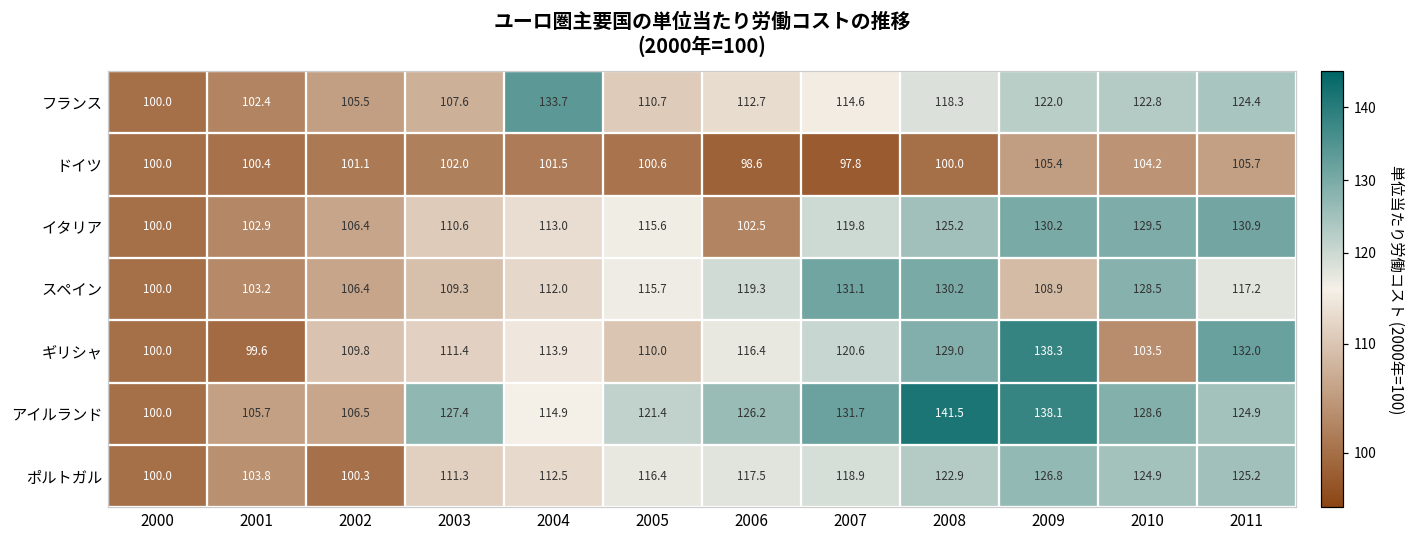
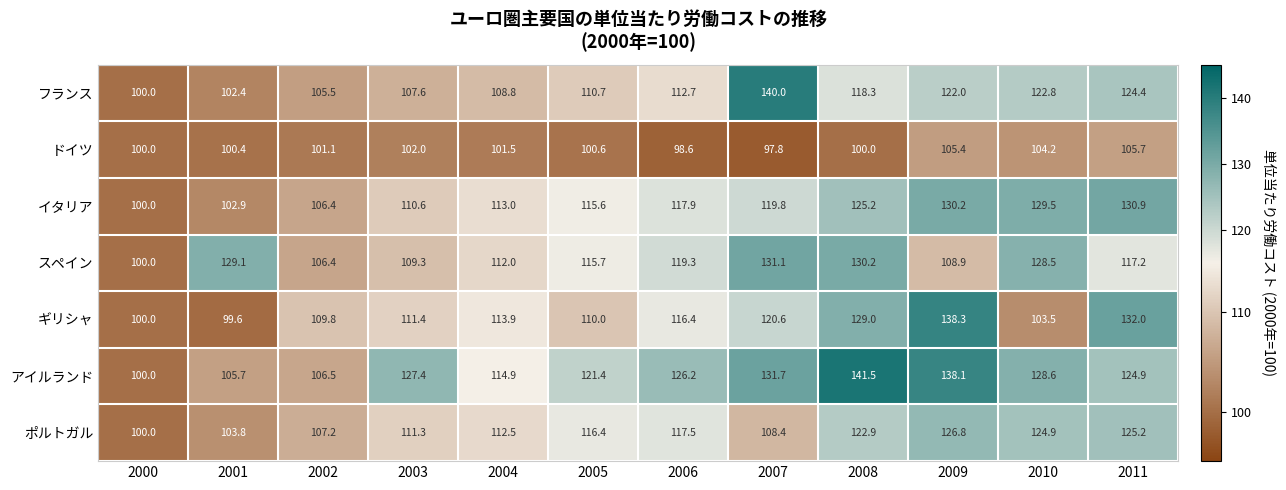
  {
    "フランス": {
      "2000": 100.0,
      "2001": 102.4,
      "2002": 105.5,
      "2003": 107.6,
-     "2004": 133.7,
+     "2004": 108.8,
      "2005": 110.7,
      "2006": 112.7,
-     "2007": 114.6,
+     "2007": 140.0,
      "2008": 118.3,
      "2009": 122.0,
      "2010": 122.8,
      "2011": 124.4
    },
    "ドイツ": {
      "2000": 100.0,
      "2001": 100.4,
      "2002": 101.1,
      "2003": 102.0,
      "2004": 101.5,
      "2005": 100.6,
      "2006": 98.6,
      "2007": 97.8,
      "2008": 100.0,
      "2009": 105.4,
      "2010": 104.2,
      "2011": 105.7
    },
    "イタリア": {
      "2000": 100.0,
      "2001": 102.9,
      "2002": 106.4,
      "2003": 110.6,
      "2004": 113.0,
      "2005": 115.6,
-     "2006": 102.5,
+     "2006": 117.9,
      "2007": 119.8,
      "2008": 125.2,
      "2009": 130.2,
      "2010": 129.5,
      "2011": 130.9
    },
    "スペイン": {
      "2000": 100.0,
-     "2001": 103.2,
+     "2001": 129.1,
      "2002": 106.4,
      "2003": 109.3,
      "2004": 112.0,
      "2005": 115.7,
      "2006": 119.3,
      "2007": 131.1,
      "2008": 130.2,
      "2009": 108.9,
      "2010": 128.5,
      "2011": 117.2
    },
    "ギリシャ": {
      "2000": 100.0,
      "2001": 99.6,
      "2002": 109.8,
      "2003": 111.4,
      "2004": 113.9,
      "2005": 110.0,
      "2006": 116.4,
      "2007": 120.6,
      "2008": 129.0,
      "2009": 138.3,
      "2010": 103.5,
      "2011": 132.0
    },
    "アイルランド": {
      "2000": 100.0,
      "2001": 105.7,
      "2002": 106.5,
      "2003": 127.4,
      "2004": 114.9,
      "2005": 121.4,
      "2006": 126.2,
      "2007": 131.7,
      "2008": 141.5,
      "2009": 138.1,
      "2010": 128.6,
      "2011": 124.9
    },
    "ポルトガル": {
      "2000": 100.0,
      "2001": 103.8,
-     "2002": 100.3,
+     "2002": 107.2,
      "2003": 111.3,
      "2004": 112.5,
      "2005": 116.4,
      "2006": 117.5,
-     "2007": 118.9,
+     "2007": 108.4,
      "2008": 122.9,
      "2009": 126.8,
      "2010": 124.9,
      "2011": 125.2
    }
  }
